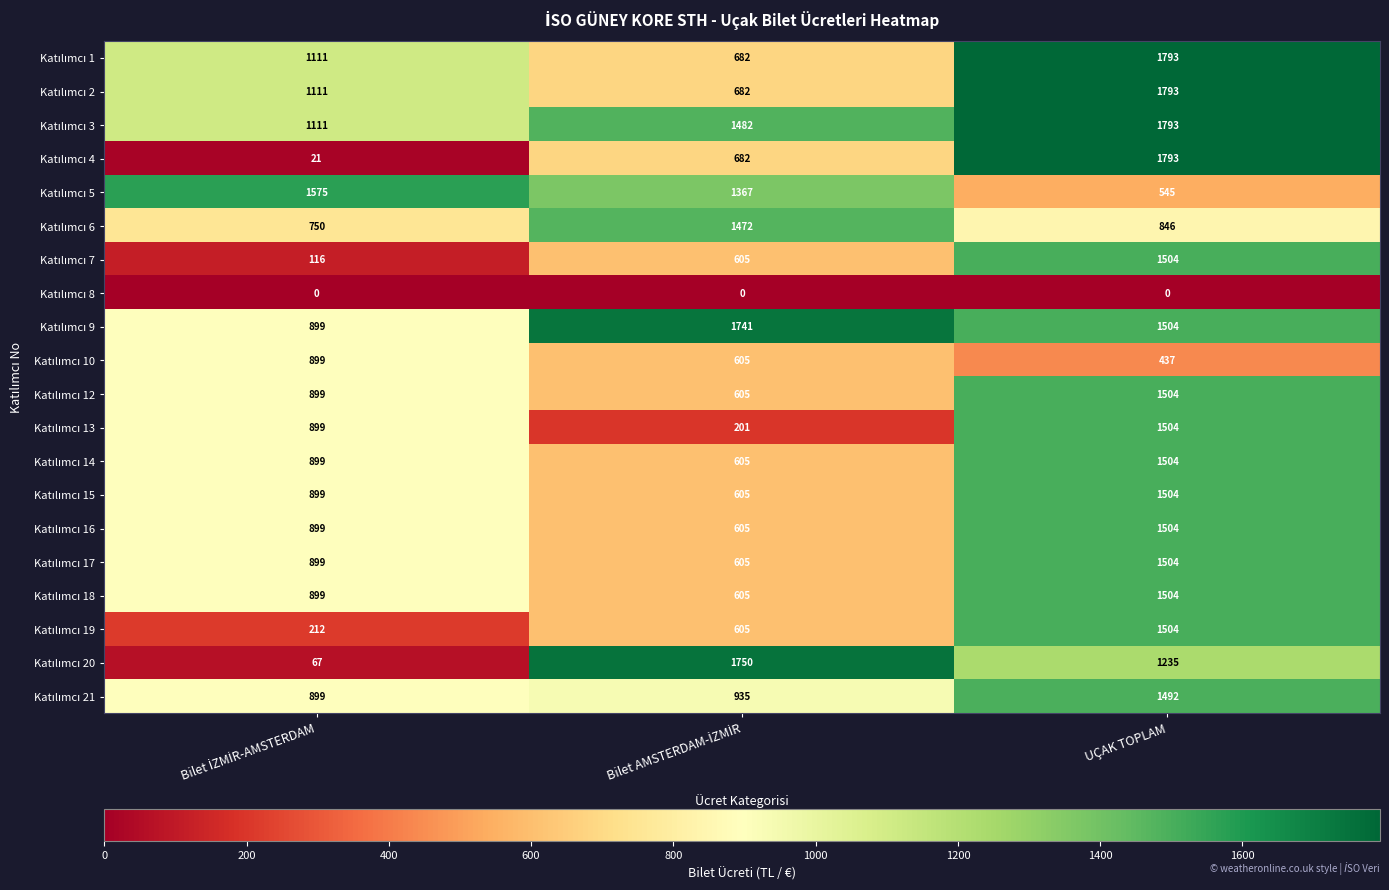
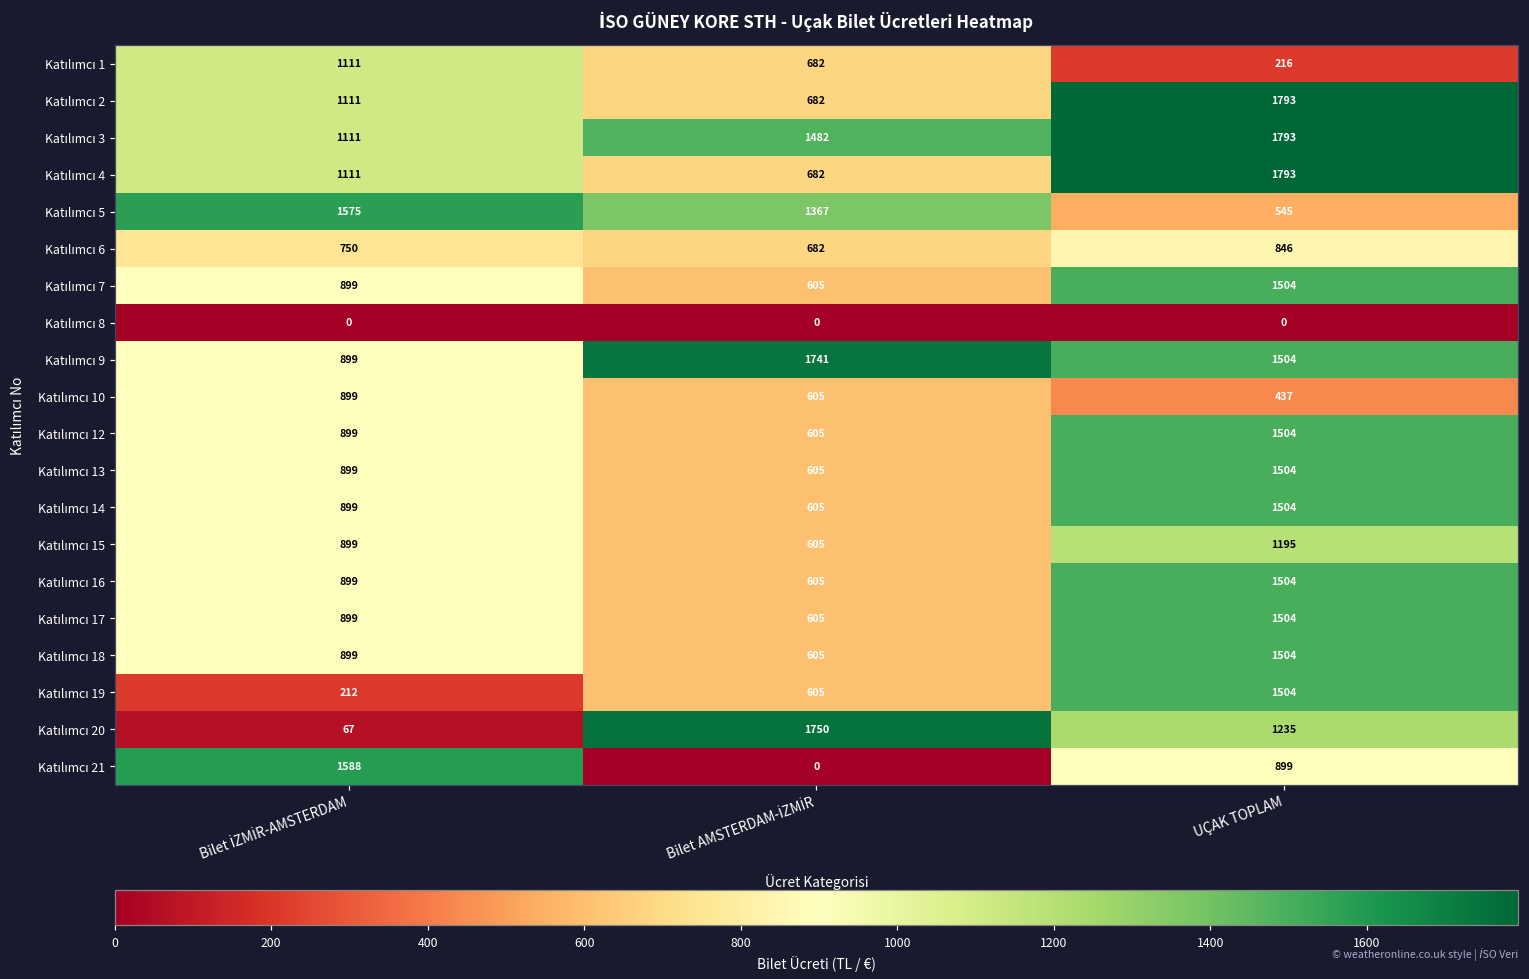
  {
    "Katılımcı 1": {
      "Bilet İZMİR-AMSTERDAM": 1111,
      "Bilet AMSTERDAM-İZMİR": 682,
-     "UÇAK TOPLAM": 1793
+     "UÇAK TOPLAM": 216
    },
    "Katılımcı 2": {
      "Bilet İZMİR-AMSTERDAM": 1111,
      "Bilet AMSTERDAM-İZMİR": 682,
      "UÇAK TOPLAM": 1793
    },
    "Katılımcı 3": {
      "Bilet İZMİR-AMSTERDAM": 1111,
      "Bilet AMSTERDAM-İZMİR": 1482,
      "UÇAK TOPLAM": 1793
    },
    "Katılımcı 4": {
-     "Bilet İZMİR-AMSTERDAM": 21,
+     "Bilet İZMİR-AMSTERDAM": 1111,
      "Bilet AMSTERDAM-İZMİR": 682,
      "UÇAK TOPLAM": 1793
    },
    "Katılımcı 5": {
      "Bilet İZMİR-AMSTERDAM": 1575,
      "Bilet AMSTERDAM-İZMİR": 1367,
      "UÇAK TOPLAM": 545
    },
    "Katılımcı 6": {
      "Bilet İZMİR-AMSTERDAM": 750,
-     "Bilet AMSTERDAM-İZMİR": 1472,
+     "Bilet AMSTERDAM-İZMİR": 682,
      "UÇAK TOPLAM": 846
    },
    "Katılımcı 7": {
-     "Bilet İZMİR-AMSTERDAM": 116,
+     "Bilet İZMİR-AMSTERDAM": 899,
      "Bilet AMSTERDAM-İZMİR": 605,
      "UÇAK TOPLAM": 1504
    },
    "Katılımcı 8": {
      "Bilet İZMİR-AMSTERDAM": 0,
      "Bilet AMSTERDAM-İZMİR": 0,
      "UÇAK TOPLAM": 0
    },
    "Katılımcı 9": {
      "Bilet İZMİR-AMSTERDAM": 899,
      "Bilet AMSTERDAM-İZMİR": 1741,
      "UÇAK TOPLAM": 1504
    },
    "Katılımcı 10": {
      "Bilet İZMİR-AMSTERDAM": 899,
      "Bilet AMSTERDAM-İZMİR": 605,
      "UÇAK TOPLAM": 437
    },
    "Katılımcı 12": {
      "Bilet İZMİR-AMSTERDAM": 899,
      "Bilet AMSTERDAM-İZMİR": 605,
      "UÇAK TOPLAM": 1504
    },
    "Katılımcı 13": {
      "Bilet İZMİR-AMSTERDAM": 899,
-     "Bilet AMSTERDAM-İZMİR": 201,
+     "Bilet AMSTERDAM-İZMİR": 605,
      "UÇAK TOPLAM": 1504
    },
    "Katılımcı 14": {
      "Bilet İZMİR-AMSTERDAM": 899,
      "Bilet AMSTERDAM-İZMİR": 605,
      "UÇAK TOPLAM": 1504
    },
    "Katılımcı 15": {
      "Bilet İZMİR-AMSTERDAM": 899,
      "Bilet AMSTERDAM-İZMİR": 605,
-     "UÇAK TOPLAM": 1504
+     "UÇAK TOPLAM": 1195
    },
    "Katılımcı 16": {
      "Bilet İZMİR-AMSTERDAM": 899,
      "Bilet AMSTERDAM-İZMİR": 605,
      "UÇAK TOPLAM": 1504
    },
    "Katılımcı 17": {
      "Bilet İZMİR-AMSTERDAM": 899,
      "Bilet AMSTERDAM-İZMİR": 605,
      "UÇAK TOPLAM": 1504
    },
    "Katılımcı 18": {
      "Bilet İZMİR-AMSTERDAM": 899,
      "Bilet AMSTERDAM-İZMİR": 605,
      "UÇAK TOPLAM": 1504
    },
    "Katılımcı 19": {
      "Bilet İZMİR-AMSTERDAM": 212,
      "Bilet AMSTERDAM-İZMİR": 605,
      "UÇAK TOPLAM": 1504
    },
    "Katılımcı 20": {
      "Bilet İZMİR-AMSTERDAM": 67,
      "Bilet AMSTERDAM-İZMİR": 1750,
      "UÇAK TOPLAM": 1235
    },
    "Katılımcı 21": {
-     "Bilet İZMİR-AMSTERDAM": 899,
-     "Bilet AMSTERDAM-İZMİR": 935,
-     "UÇAK TOPLAM": 1492
+     "Bilet İZMİR-AMSTERDAM": 1588,
+     "Bilet AMSTERDAM-İZMİR": 0,
+     "UÇAK TOPLAM": 899
    }
  }
